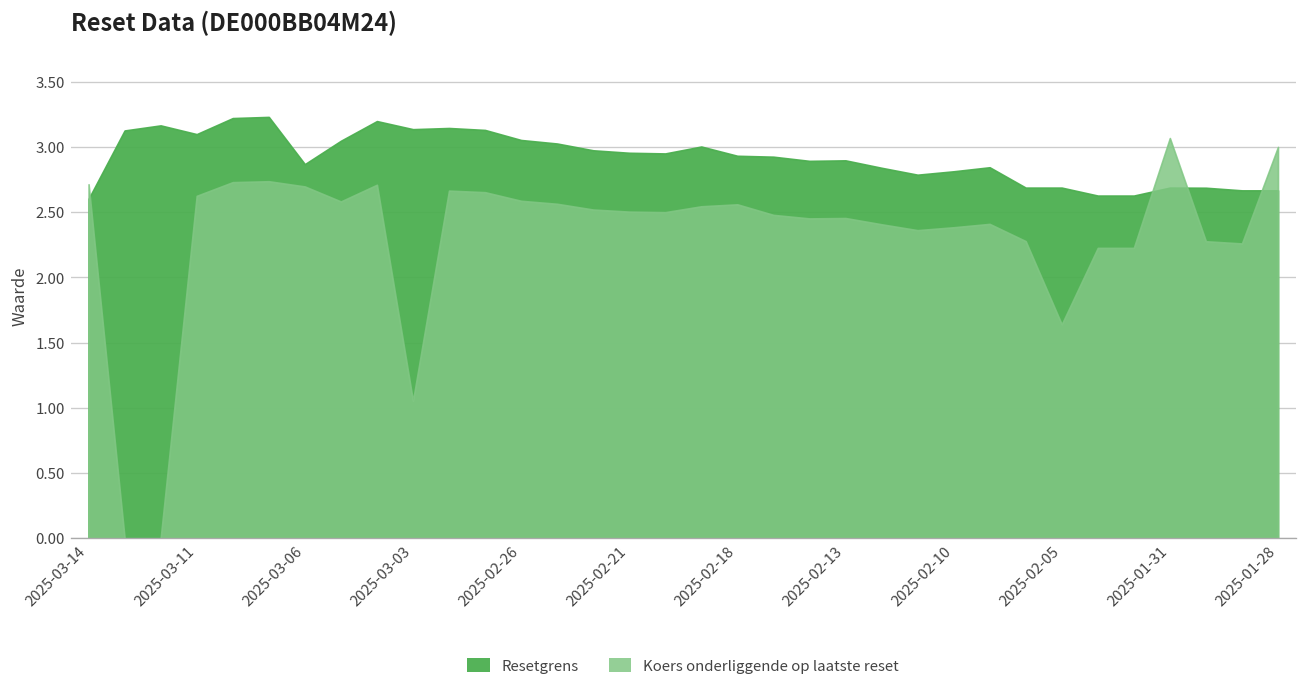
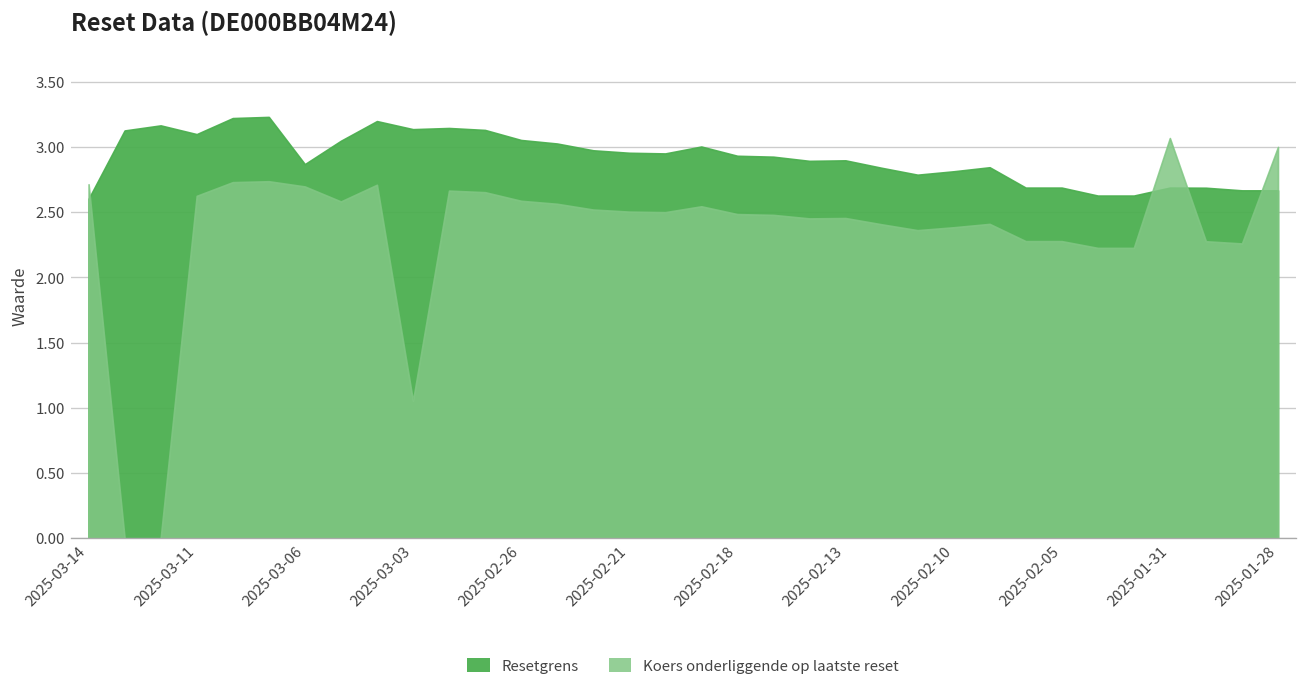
  {
    "Resetgrens": {
      "2025-03-14": 2.60,
      "2025-03-11": 3.10,
      "2025-03-06": 2.87,
      "2025-03-03": 3.14,
      "2025-02-26": 3.05,
      "2025-02-21": 2.96,
      "2025-02-18": 2.93,
      "2025-02-13": 2.90,
      "2025-02-10": 2.81,
      "2025-02-05": 2.69,
      "2025-01-31": 2.69,
      "2025-01-28": 2.67
    },
    "Koers onderliggende op laatste reset": {
      "2025-03-14": 2.71,
      "2025-03-11": 2.63,
      "2025-03-06": 2.70,
      "2025-03-03": 1.05,
      "2025-02-26": 2.59,
      "2025-02-21": 2.50,
-     "2025-02-18": 2.56,
+     "2025-02-18": 2.49,
      "2025-02-13": 2.46,
      "2025-02-10": 2.38,
-     "2025-02-05": 1.64,
+     "2025-02-05": 2.28,
      "2025-01-31": 3.07,
      "2025-01-28": 3.00
    }
  }
